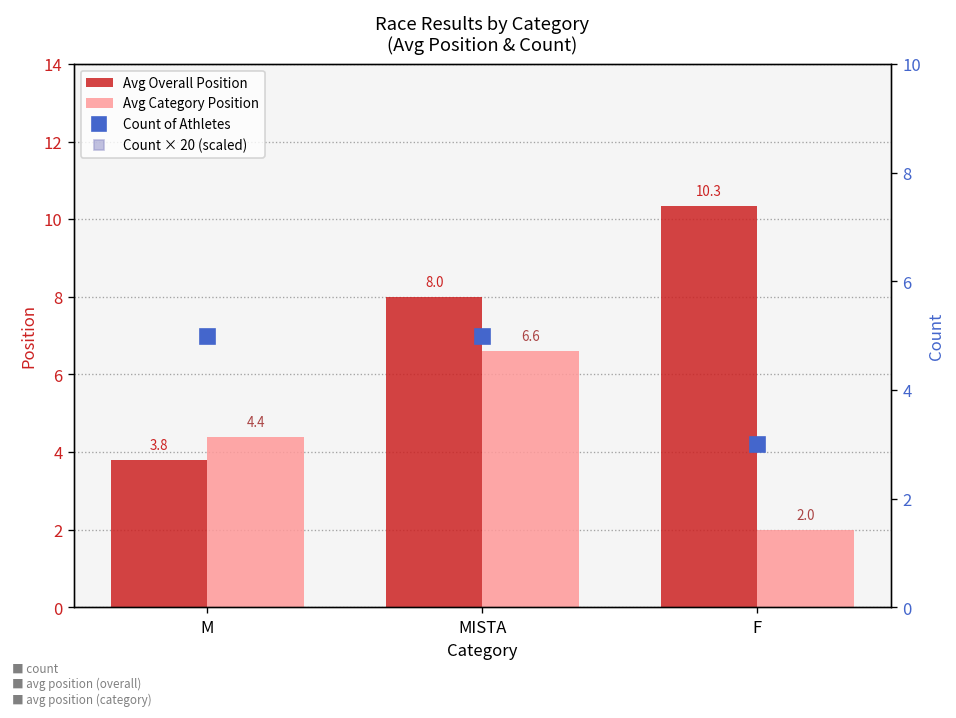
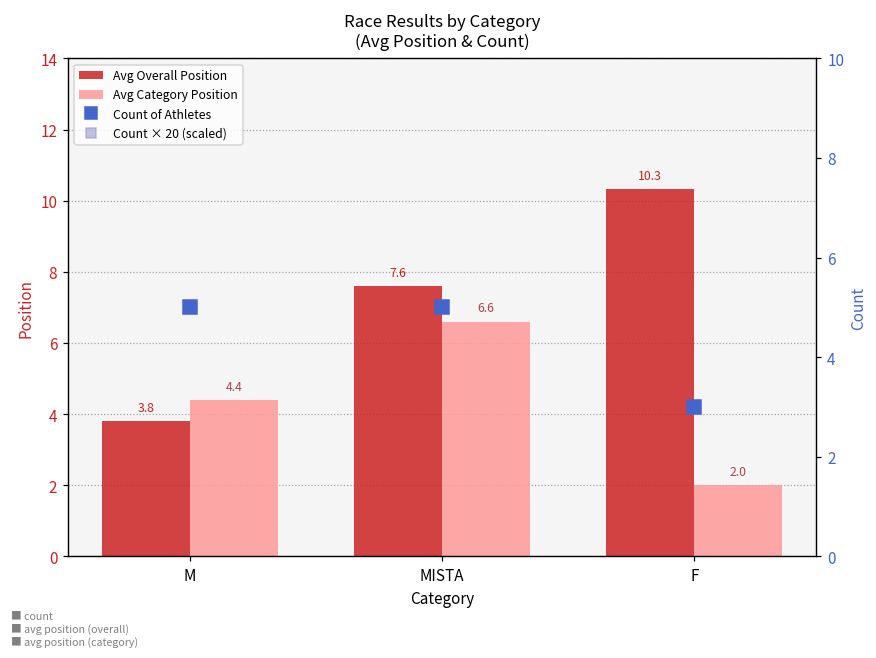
  {
    "Avg Overall Position": {
      "M": 3.8,
-     "MISTA": 8.0,
+     "MISTA": 7.6,
      "F": 10.3
    },
    "Avg Category Position": {
      "M": 4.4,
      "MISTA": 6.6,
      "F": 2.0
    }
  }
